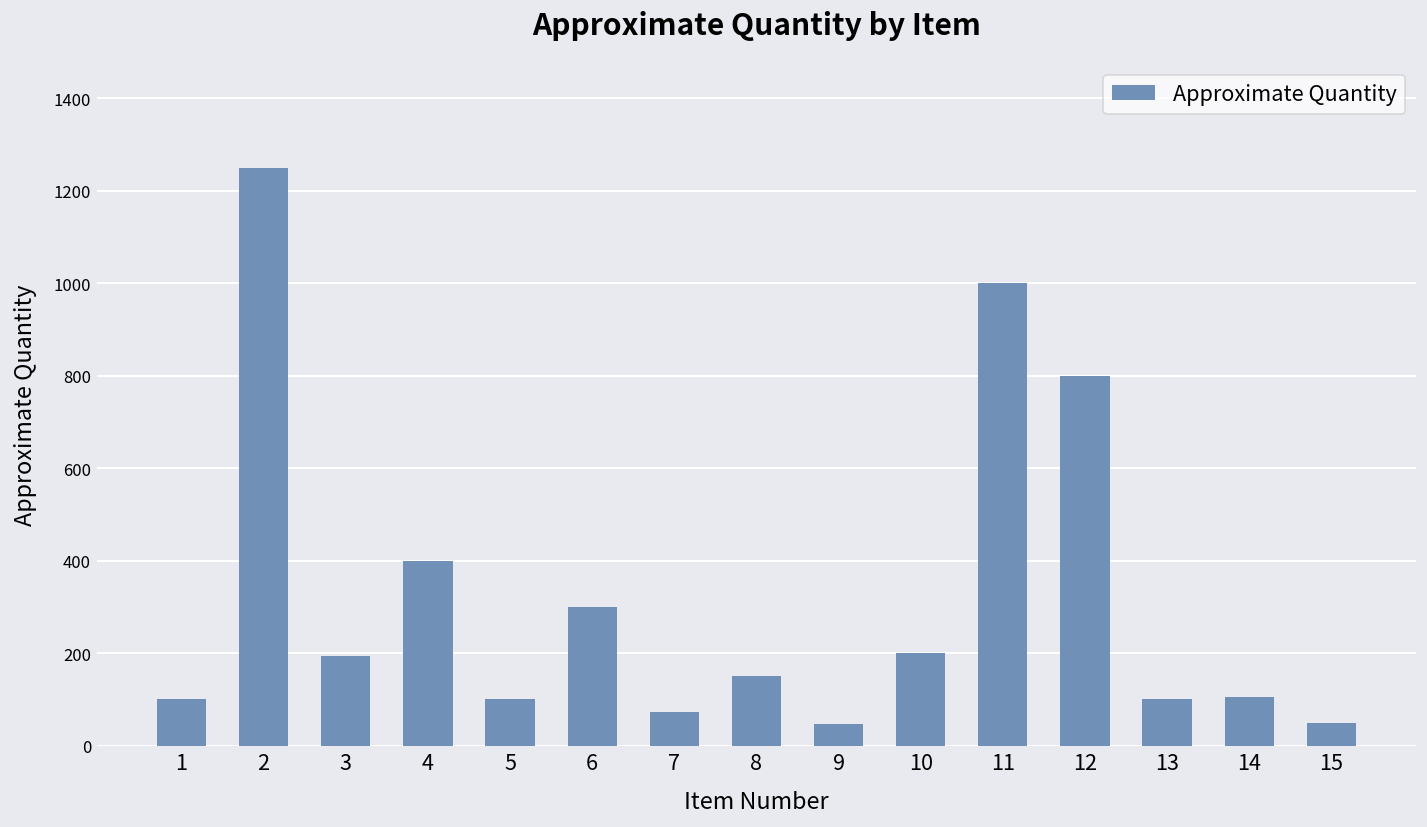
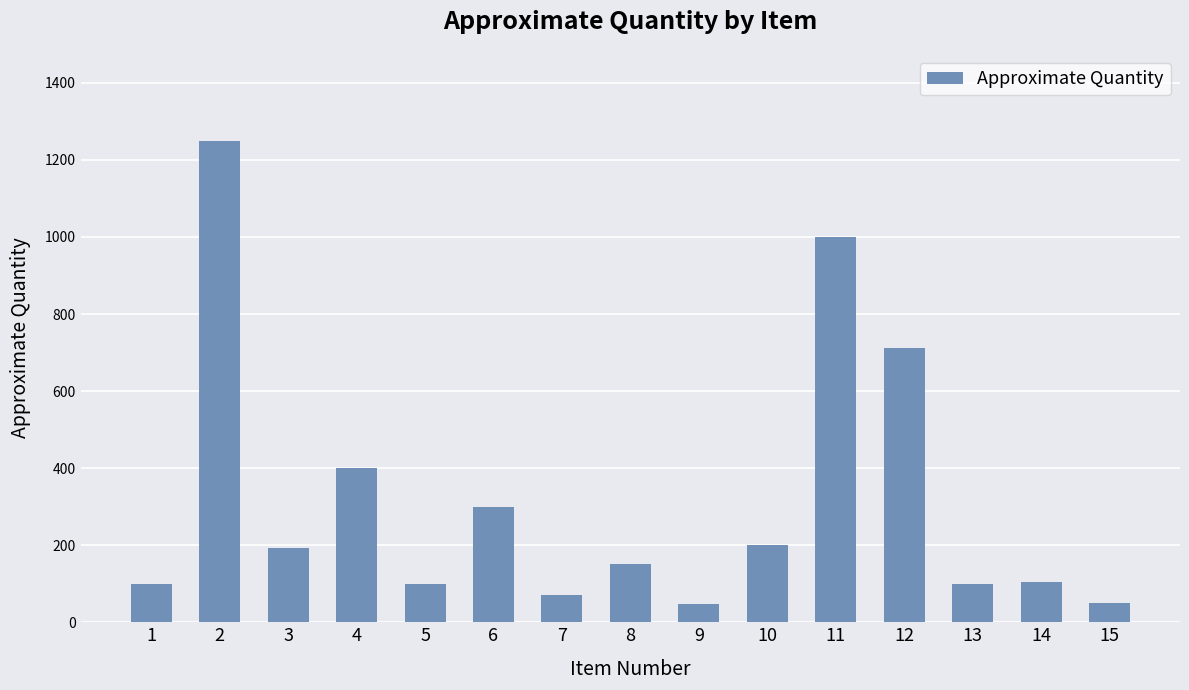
  {
    "1": 100,
    "2": 1250,
    "3": 190,
    "4": 400,
    "5": 100,
    "6": 300,
    "7": 70,
    "8": 150,
    "9": 50,
    "10": 200,
    "11": 1000,
-   "12": 800,
+   "12": 710,
    "13": 100,
    "14": 110,
    "15": 50
  }
